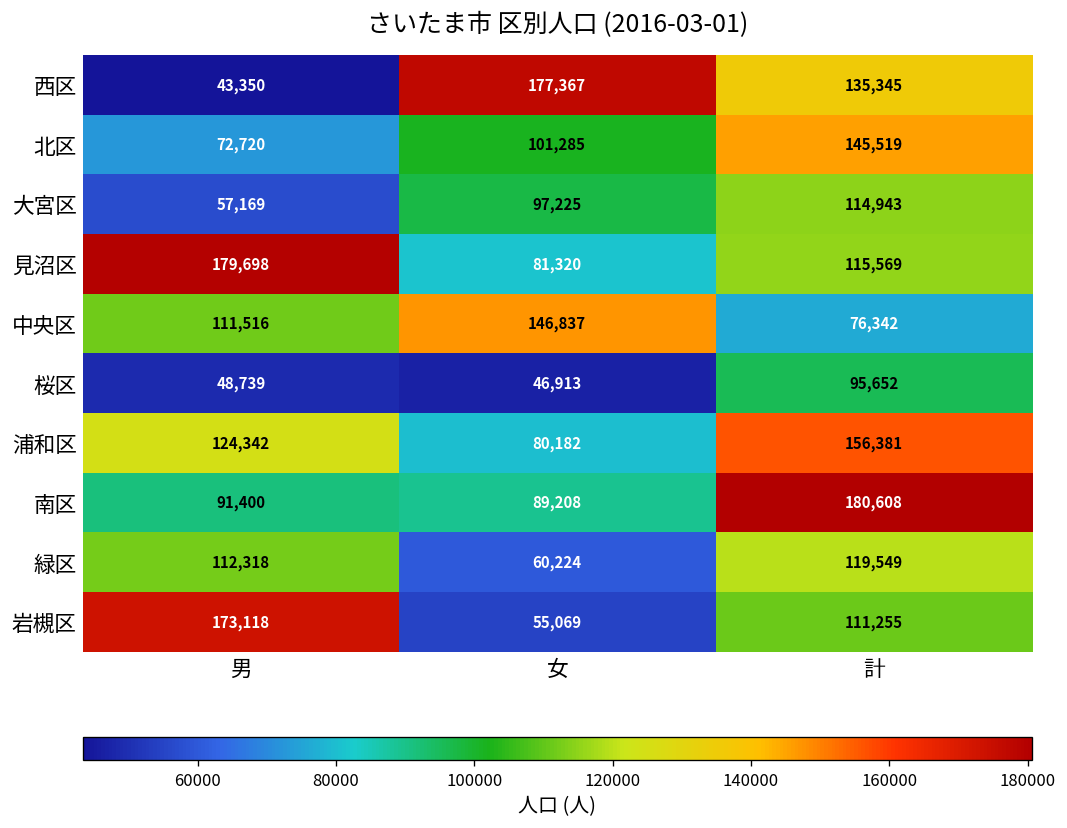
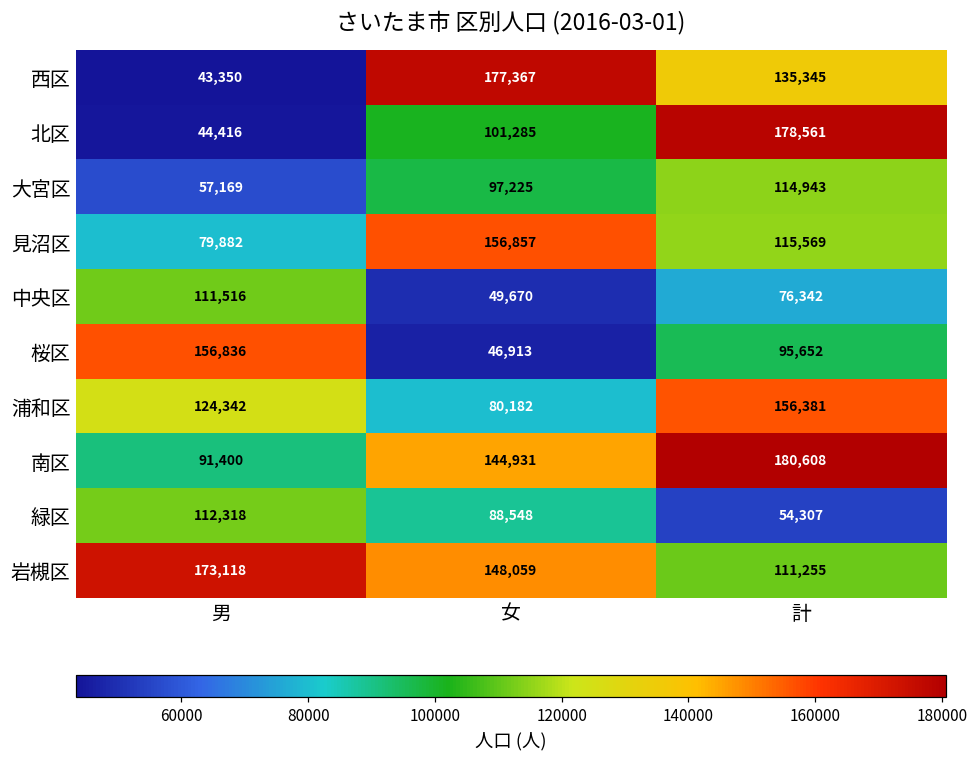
  {
    "西区": {
      "男": "43,350",
      "女": "177,367",
      "計": "135,345"
    },
    "北区": {
-     "男": "72,720",
+     "男": "44,416",
      "女": "101,285",
-     "計": "145,519"
+     "計": "178,561"
    },
    "大宮区": {
      "男": "57,169",
      "女": "97,225",
      "計": "114,943"
    },
    "見沼区": {
-     "男": "179,698",
-     "女": "81,320",
+     "男": "79,882",
+     "女": "156,857",
      "計": "115,569"
    },
    "中央区": {
      "男": "111,516",
-     "女": "146,837",
+     "女": "49,670",
      "計": "76,342"
    },
    "桜区": {
-     "男": "48,739",
+     "男": "156,836",
      "女": "46,913",
      "計": "95,652"
    },
    "浦和区": {
      "男": "124,342",
      "女": "80,182",
      "計": "156,381"
    },
    "南区": {
      "男": "91,400",
-     "女": "89,208",
+     "女": "144,931",
      "計": "180,608"
    },
    "緑区": {
      "男": "112,318",
-     "女": "60,224",
-     "計": "119,549"
+     "女": "88,548",
+     "計": "54,307"
    },
    "岩槻区": {
      "男": "173,118",
-     "女": "55,069",
+     "女": "148,059",
      "計": "111,255"
    }
  }
